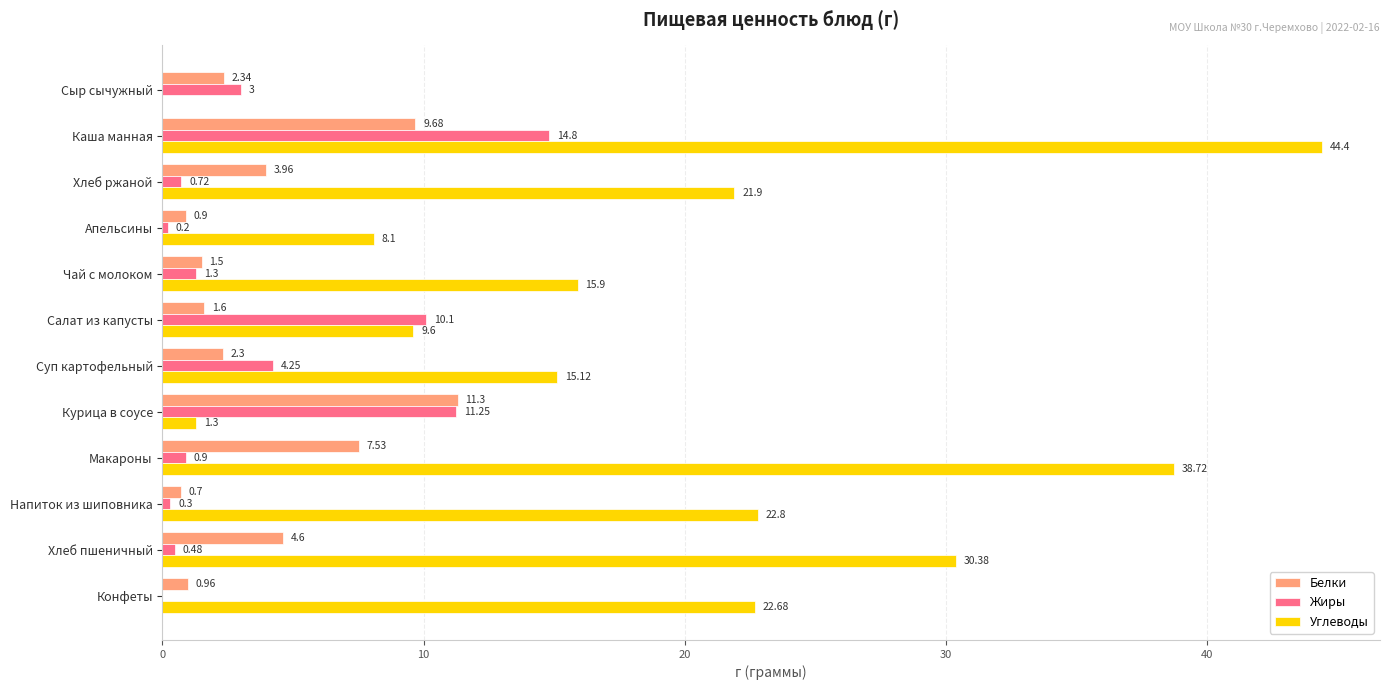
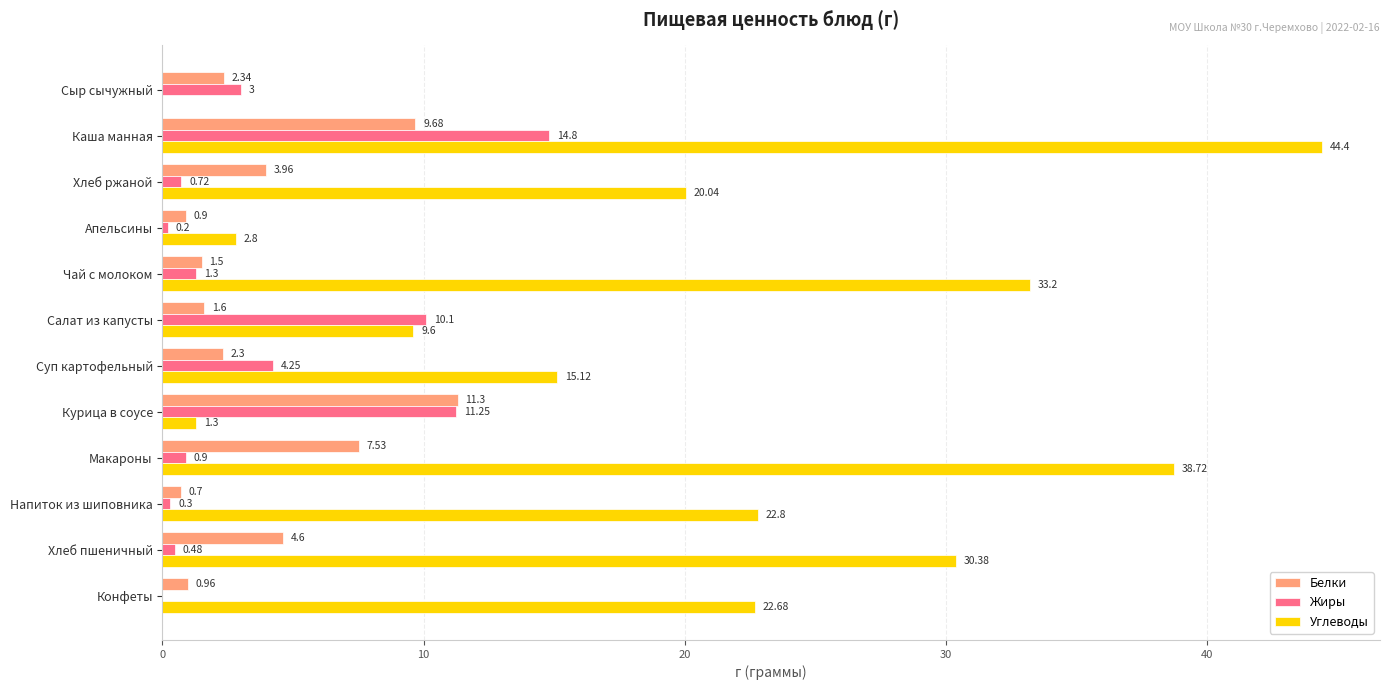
  {
    "Углеводы": {
      "Каша манная": 44.4,
-     "Хлеб ржаной": 21.9,
-     "Апельсины": 8.1,
-     "Чай с молоком": 15.9,
+     "Хлеб ржаной": 20.04,
+     "Апельсины": 2.8,
+     "Чай с молоком": 33.2,
      "Салат из капусты": 9.6,
      "Суп картофельный": 15.12,
      "Курица в соусе": 1.3,
      "Макароны": 38.72,
      "Напиток из шиповника": 22.8,
      "Хлеб пшеничный": 30.38,
      "Конфеты": 22.68
    }
  }
